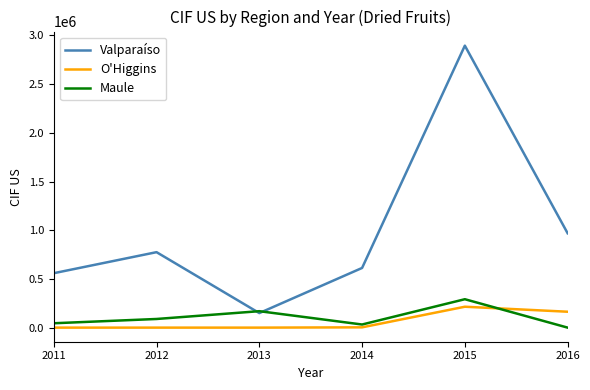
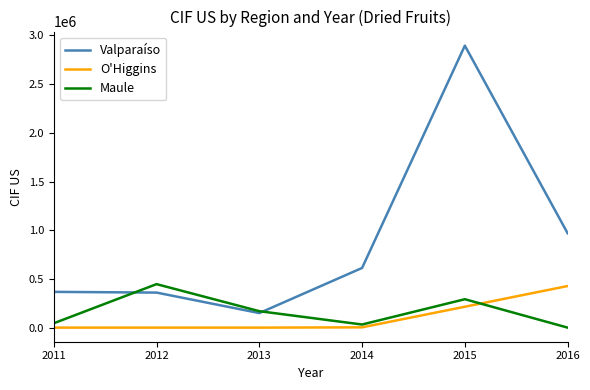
  {
    "Valparaíso": {
-     "2011": 600000,
-     "2012": 800000,
+     "2011": 400000,
+     "2012": 400000,
      "2014": 600000,
      "2015": 2900000,
      "2016": 1000000
    },
    "O'Higgins": {
      "2011": 0,
      "2012": 0,
      "2013": 0,
      "2014": 0,
      "2015": 200000,
-     "2016": 200000
+     "2016": 400000
    },
    "Maule": {
      "2011": 0,
-     "2012": 100000,
+     "2012": 400000,
      "2014": 0,
      "2015": 300000,
      "2016": 0
    }
  }
